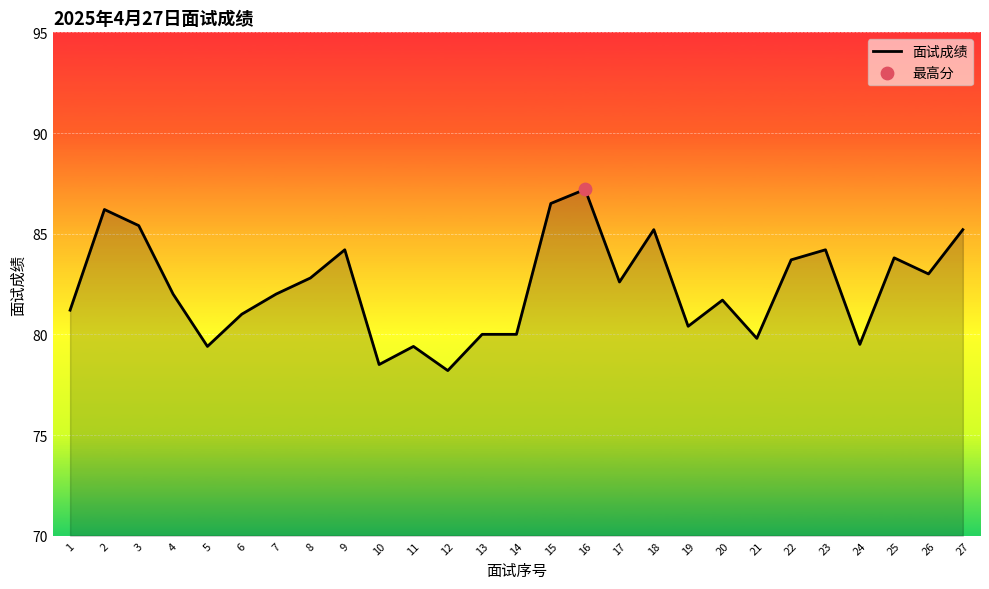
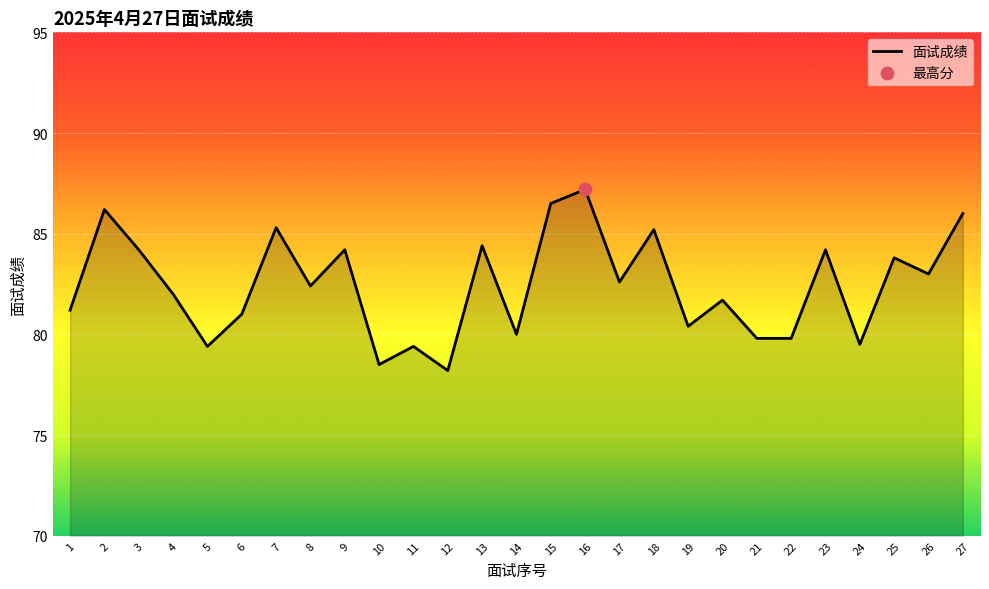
  {
    "面试成绩": {
      "1": 81.2,
      "2": 86.2,
-     "3": 85.4,
+     "3": 84.2,
      "4": 82.0,
      "5": 79.4,
      "6": 81.0,
-     "7": 82.0,
-     "8": 82.8,
+     "7": 85.3,
+     "8": 82.4,
      "9": 84.2,
      "10": 78.5,
      "11": 79.4,
      "12": 78.2,
-     "13": 80.0,
+     "13": 84.4,
      "14": 80.0,
      "15": 86.5,
      "17": 82.6,
      "18": 85.2,
      "19": 80.4,
      "20": 81.7,
      "21": 79.8,
-     "22": 83.7,
+     "22": 79.8,
      "23": 84.2,
      "24": 79.5,
      "25": 83.8,
      "26": 83.0,
-     "27": 85.2
+     "27": 86.0
    }
  }
